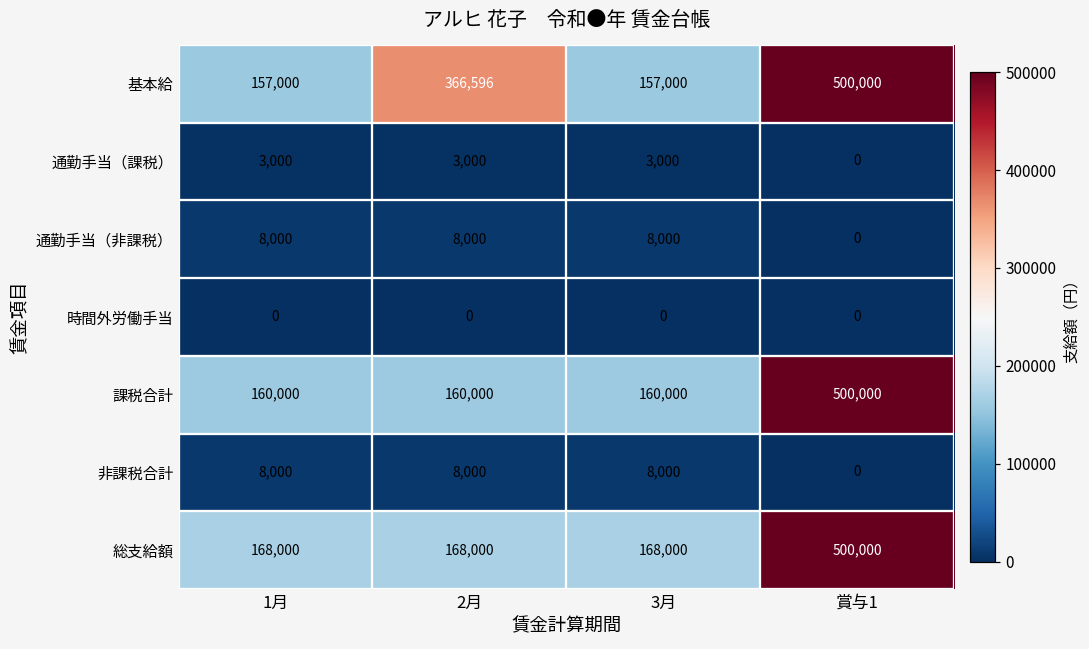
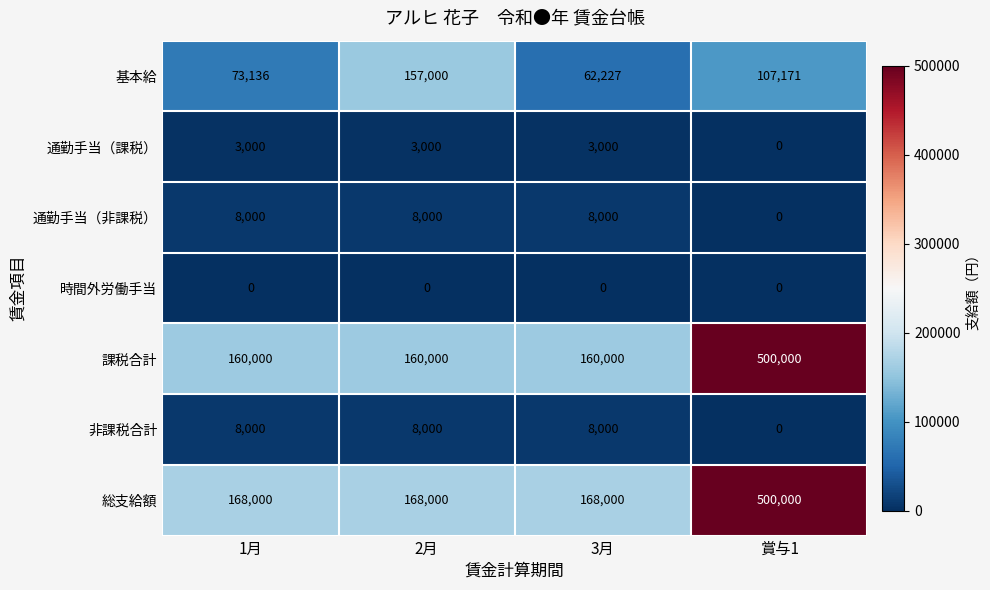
  {
    "基本給": {
-     "1月": "157,000",
-     "2月": "366,596",
-     "3月": "157,000",
-     "賞与1": "500,000"
+     "1月": "73,136",
+     "2月": "157,000",
+     "3月": "62,227",
+     "賞与1": "107,171"
    },
    "通勤手当（課税）": {
      "1月": "3,000",
      "2月": "3,000",
      "3月": "3,000",
      "賞与1": "0"
    },
    "通勤手当（非課税）": {
      "1月": "8,000",
      "2月": "8,000",
      "3月": "8,000",
      "賞与1": "0"
    },
    "時間外労働手当": {
      "1月": "0",
      "2月": "0",
      "3月": "0",
      "賞与1": "0"
    },
    "課税合計": {
      "1月": "160,000",
      "2月": "160,000",
      "3月": "160,000",
      "賞与1": "500,000"
    },
    "非課税合計": {
      "1月": "8,000",
      "2月": "8,000",
      "3月": "8,000",
      "賞与1": "0"
    },
    "総支給額": {
      "1月": "168,000",
      "2月": "168,000",
      "3月": "168,000",
      "賞与1": "500,000"
    }
  }
